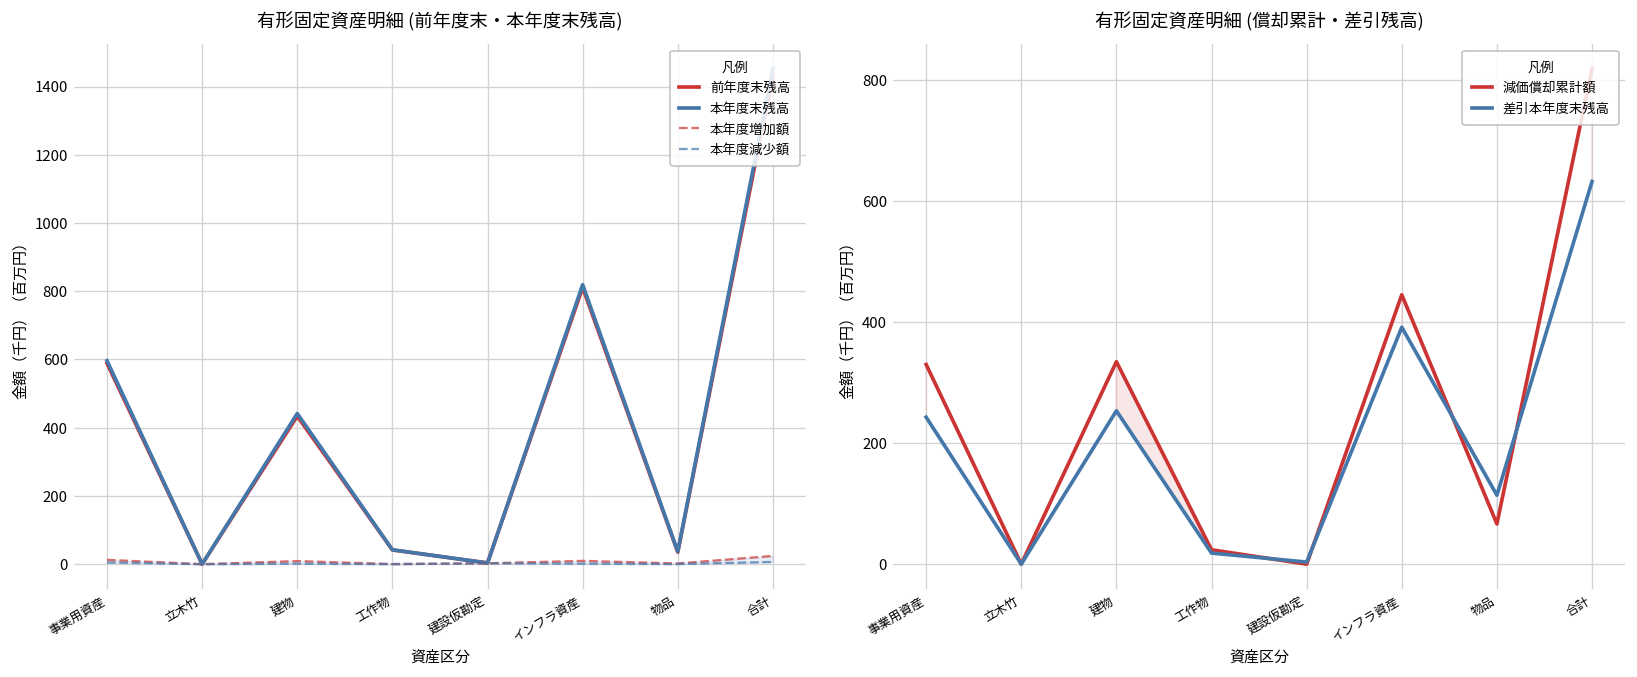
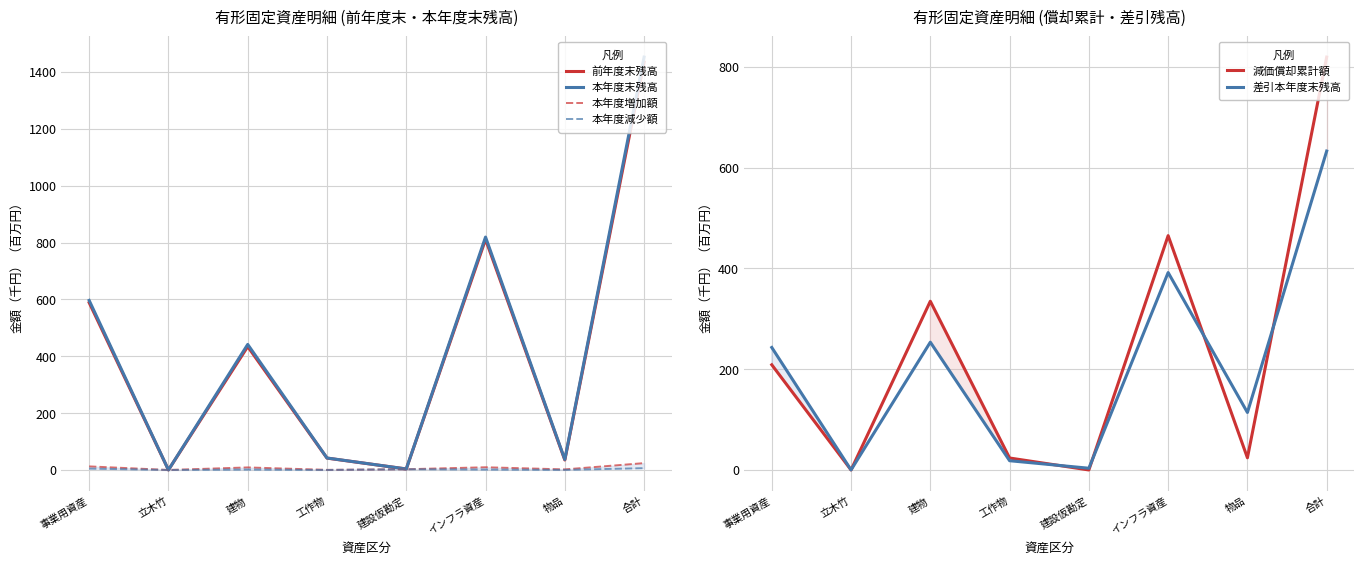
  {
    "有形固定資産明細 (償却累計・差引残高)": {
      "減価償却累計額": {
-       "事業用資産": 330,
+       "事業用資産": 210,
        "建物": 330,
        "工作物": 20,
-       "インフラ資産": 450,
-       "物品": 70
+       "インフラ資産": 470,
+       "物品": 20
      },
      "差引本年度末残高": {
        "事業用資産": 240,
        "建物": 250,
        "工作物": 20,
        "インフラ資産": 390,
        "物品": 110,
        "合計": 630
      }
    }
  }
